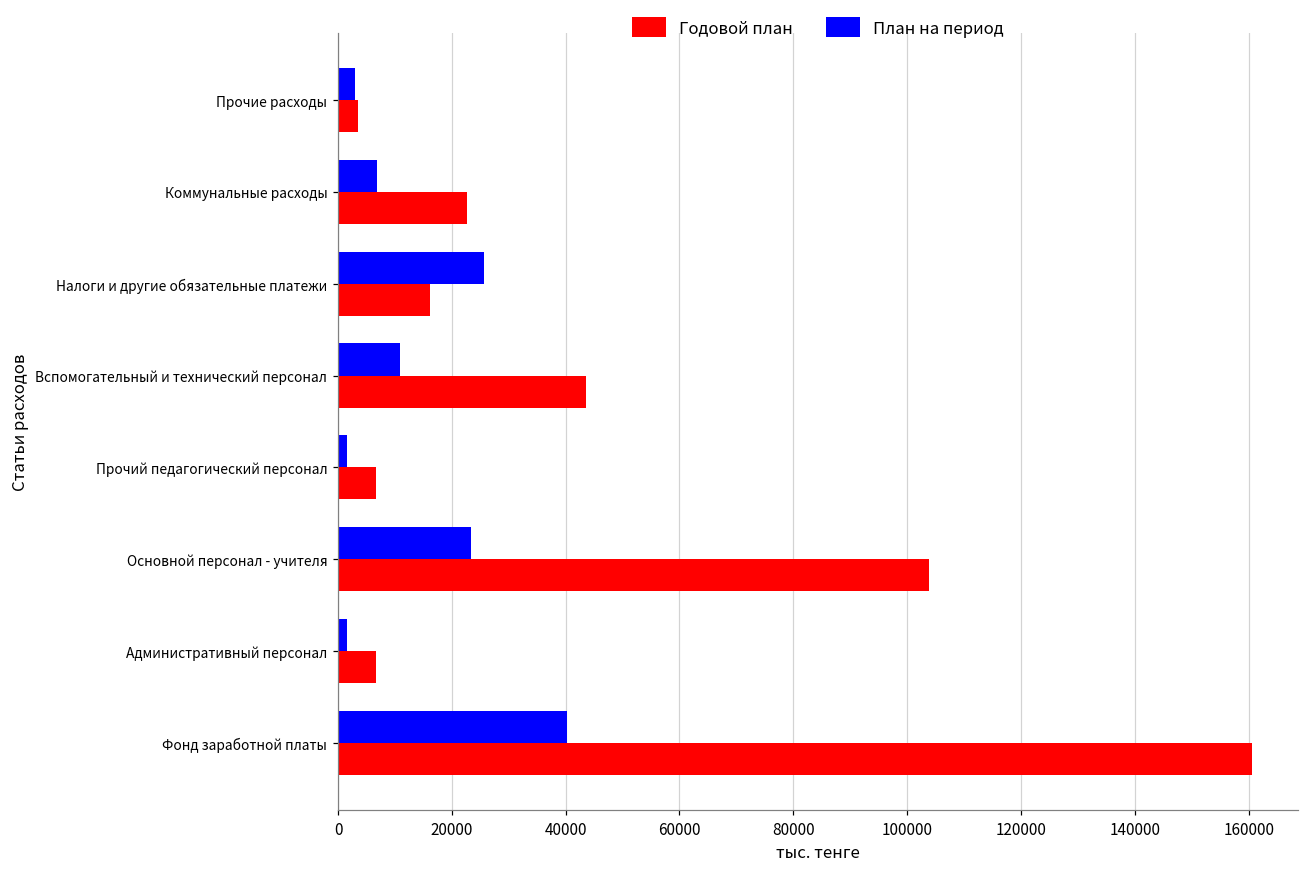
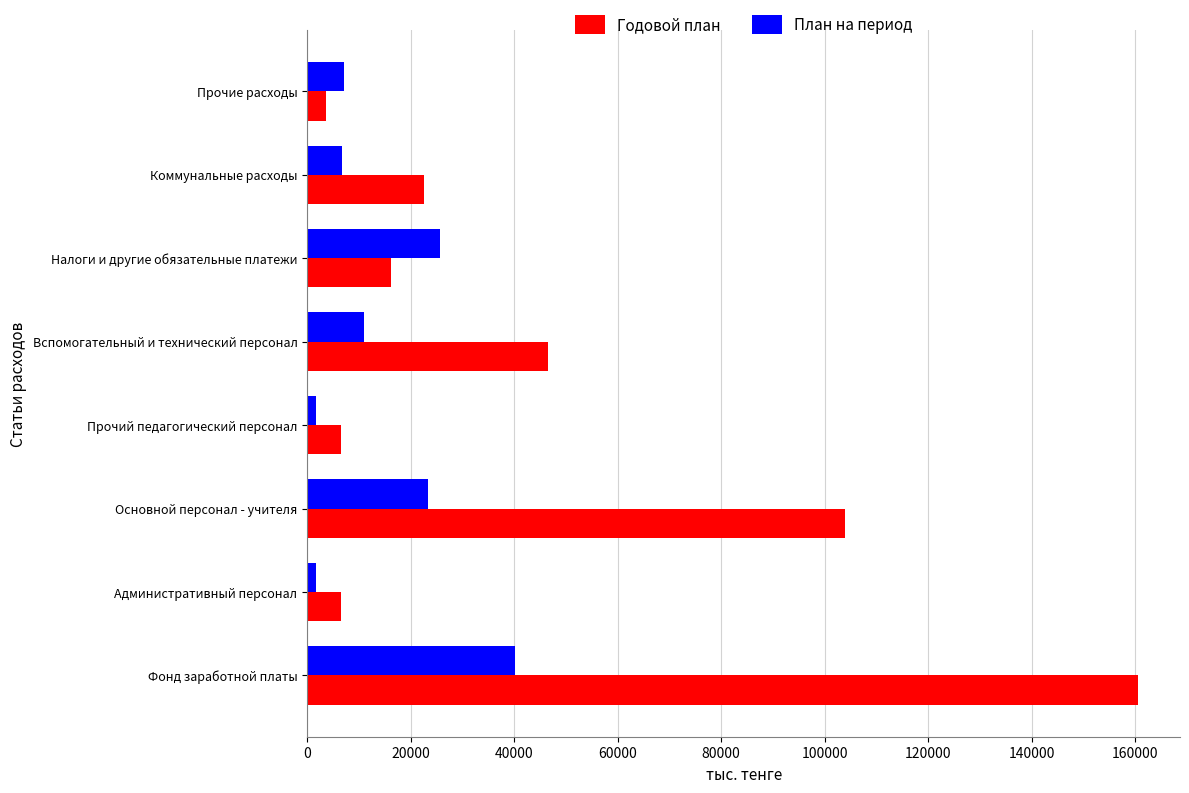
  {
    "Годовой план": {
      "Прочие расходы": 4000,
      "Коммунальные расходы": 23000,
      "Налоги и другие обязательные платежи": 16000,
-     "Вспомогательный и технический персонал": 44000,
+     "Вспомогательный и технический персонал": 47000,
      "Прочий педагогический персонал": 7000,
      "Основной персонал - учителя": 104000,
      "Административный персонал": 7000,
      "Фонд заработной платы": 161000
    },
    "План на период": {
-     "Прочие расходы": 3000,
+     "Прочие расходы": 7000,
      "Коммунальные расходы": 7000,
      "Налоги и другие обязательные платежи": 26000,
      "Вспомогательный и технический персонал": 11000,
      "Прочий педагогический персонал": 2000,
      "Основной персонал - учителя": 23000,
      "Административный персонал": 2000,
      "Фонд заработной платы": 40000
    }
  }
